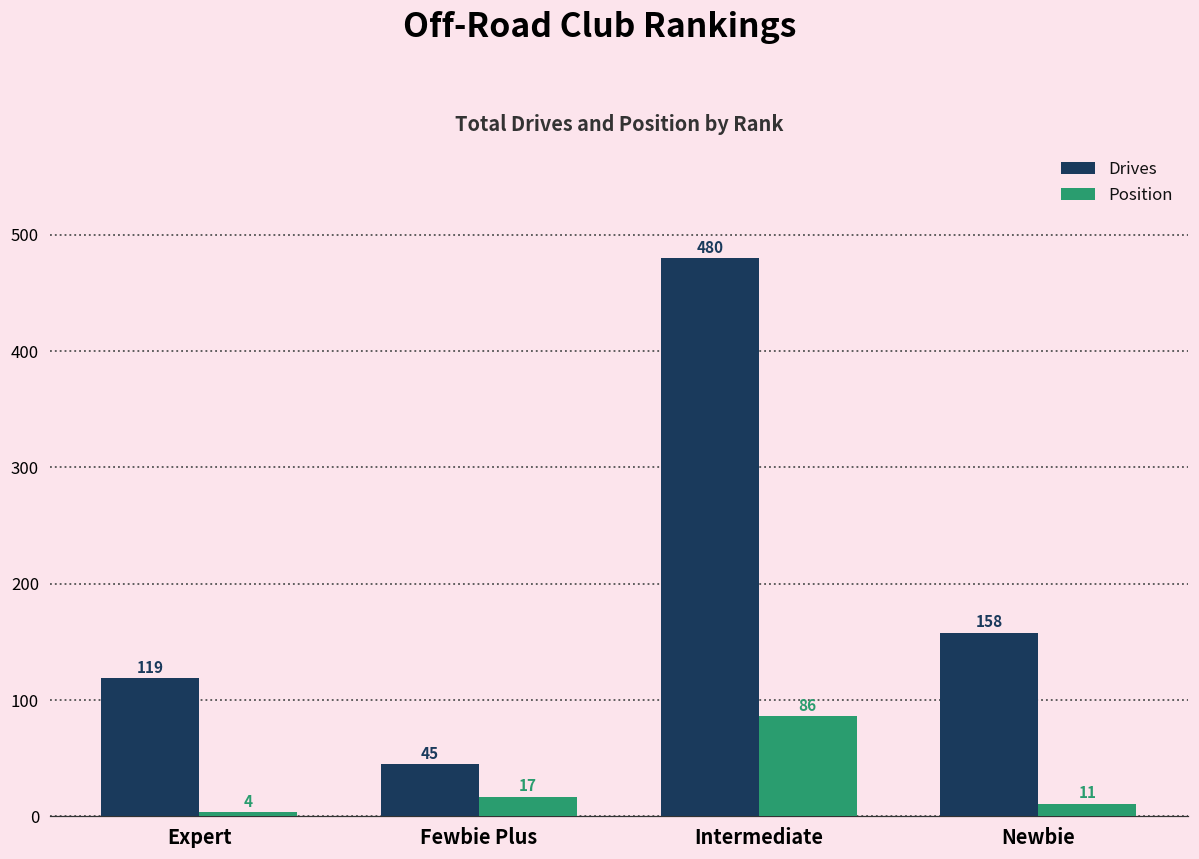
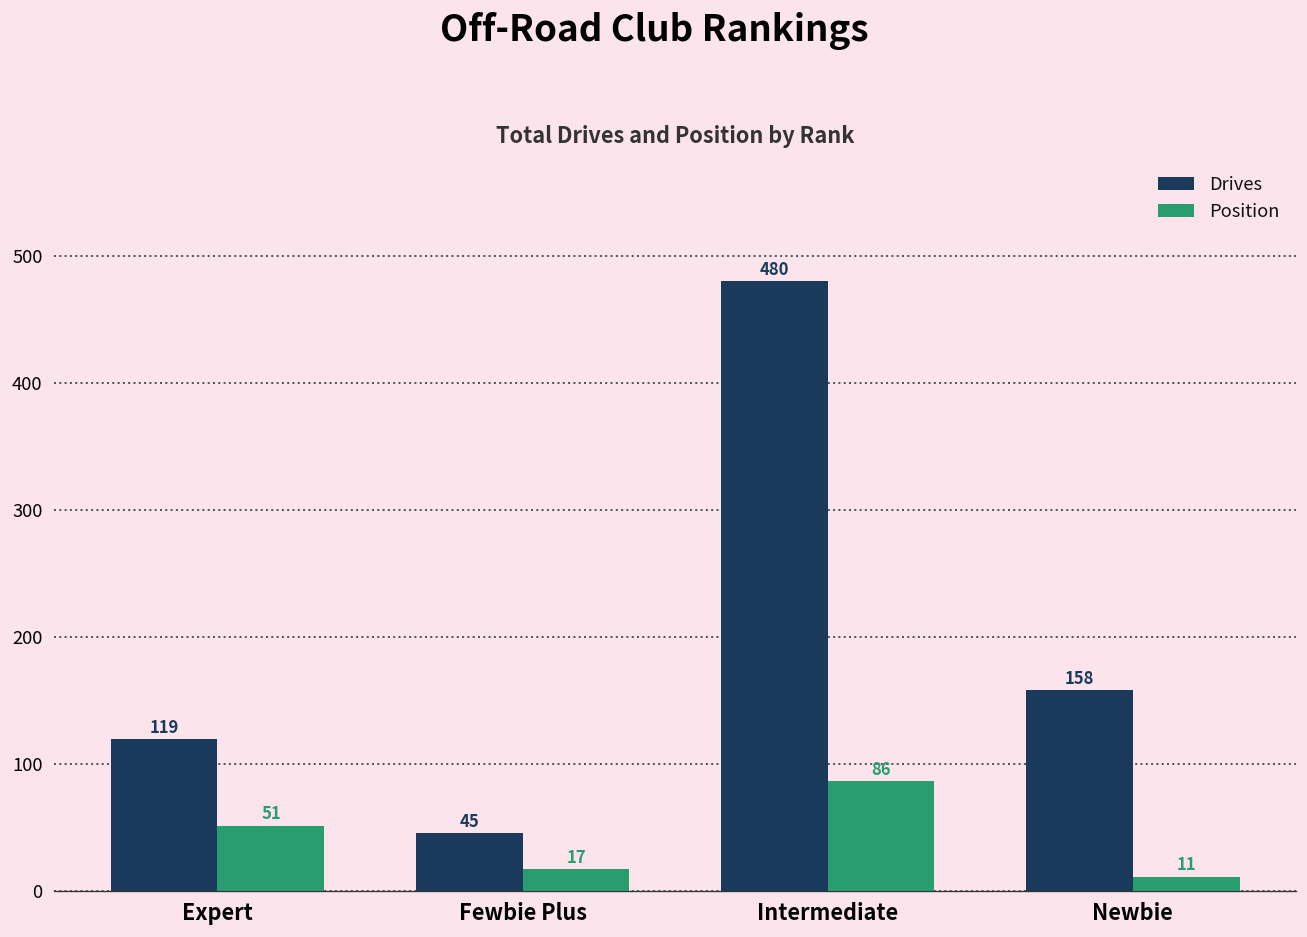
  {
    "Drives": {
      "Expert": 119,
      "Fewbie Plus": 45,
      "Intermediate": 480,
      "Newbie": 158
    },
    "Position": {
-     "Expert": 4,
+     "Expert": 51,
      "Fewbie Plus": 17,
      "Intermediate": 86,
      "Newbie": 11
    }
  }
